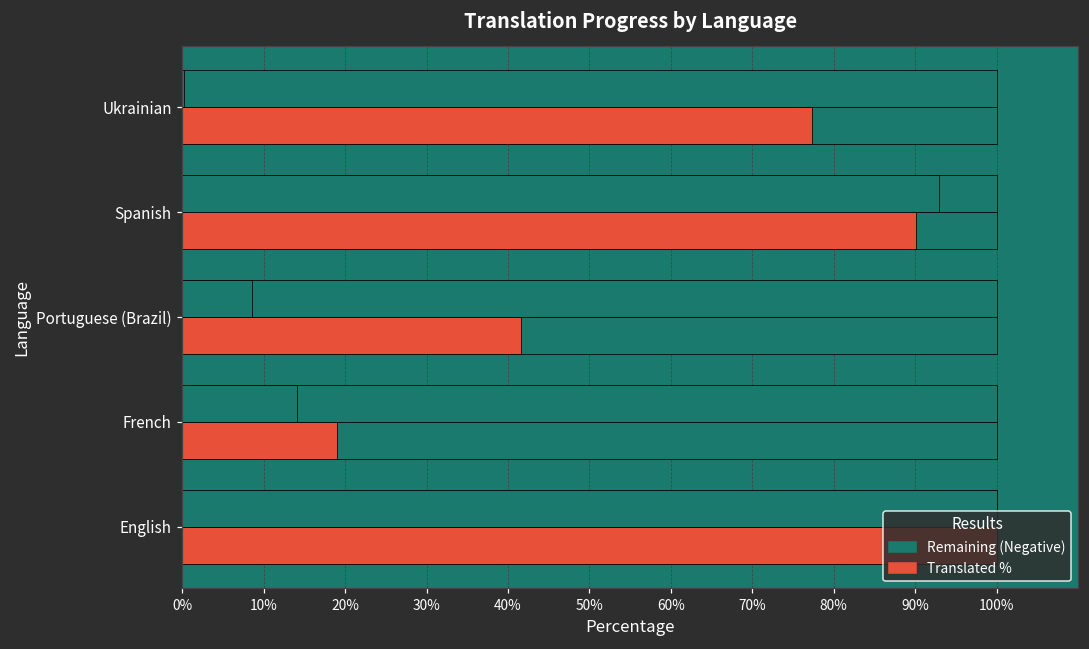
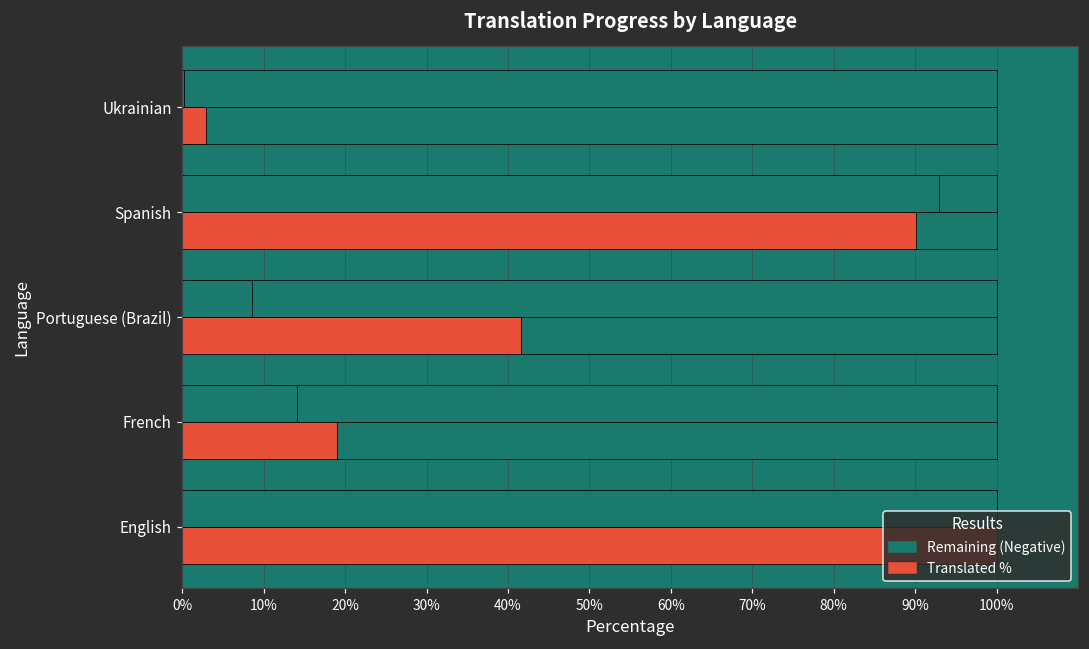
  {
    "Translated %": {
-     "Ukrainian": "77%"
+     "Ukrainian": "3%"
    }
  }
